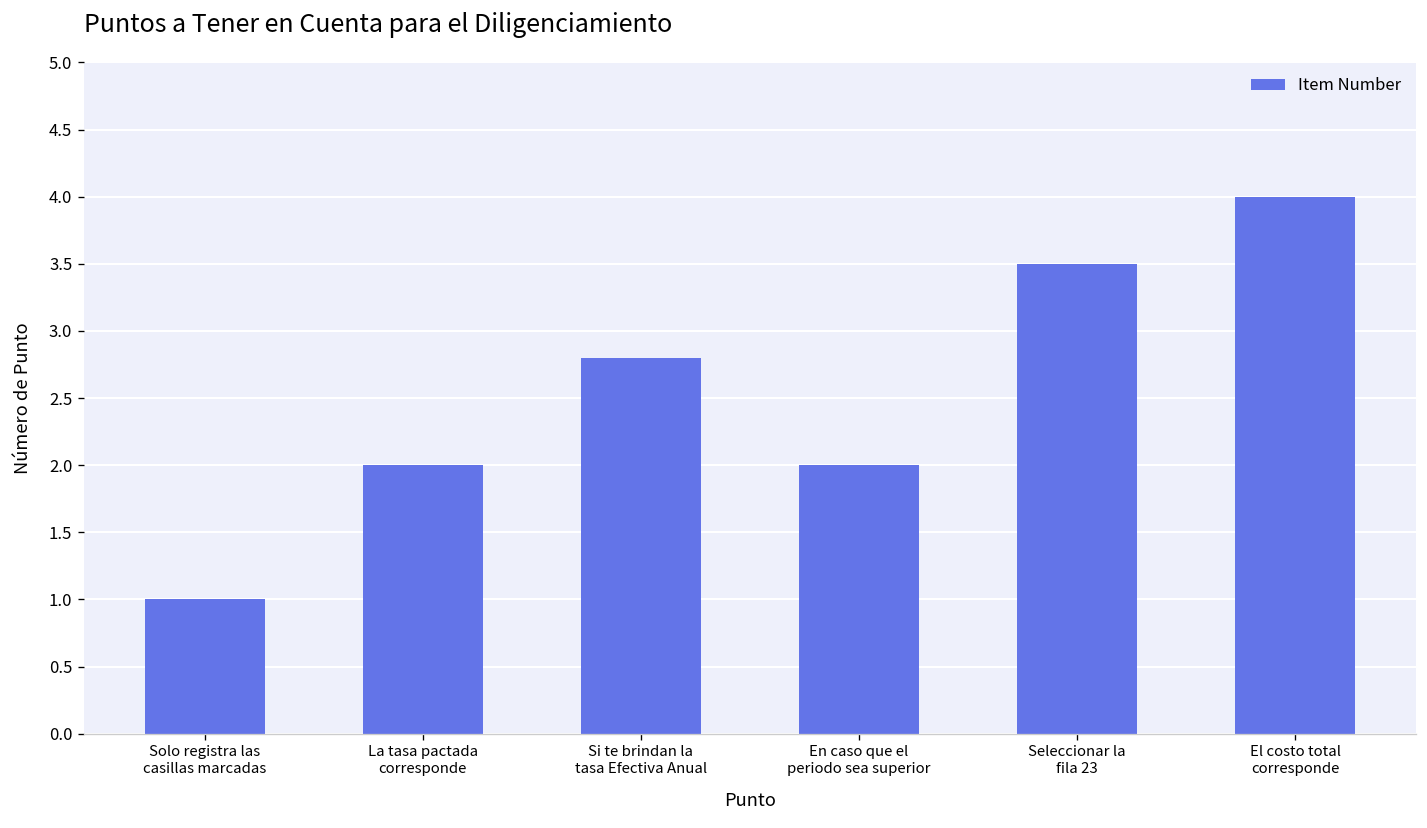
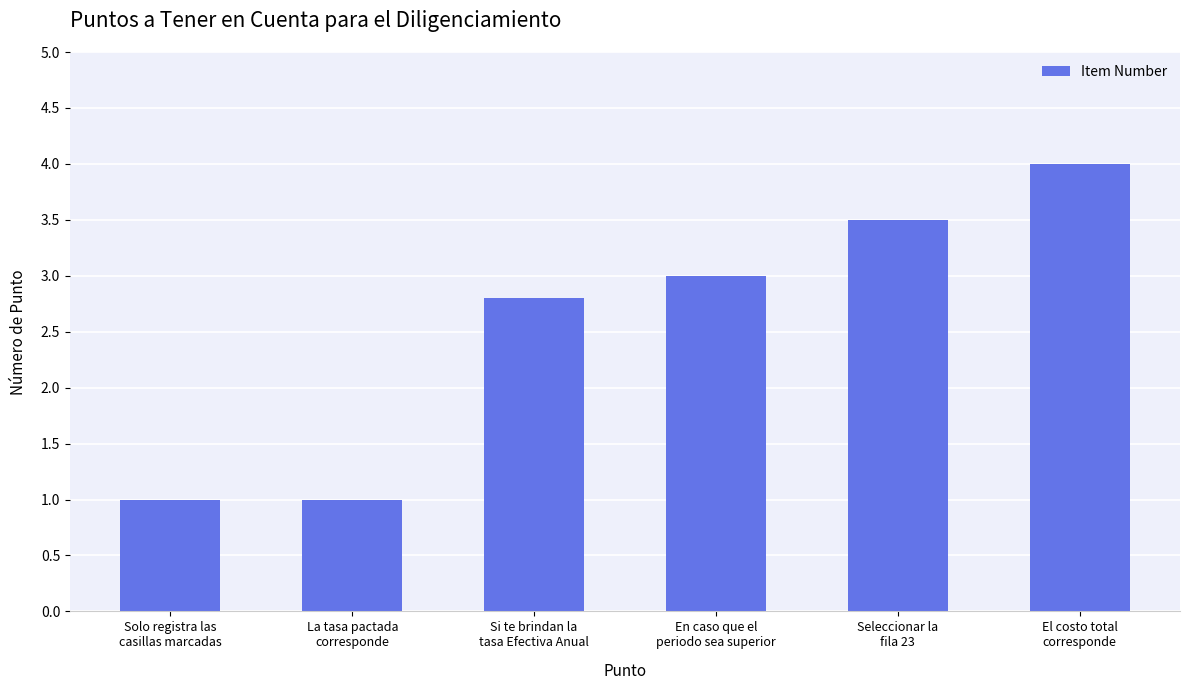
  {
    "Solo registra las casillas marcadas": 1,
-   "La tasa pactada corresponde": 2,
+   "La tasa pactada corresponde": 1,
    "Si te brindan la tasa Efectiva Anual": 2.80,
-   "En caso que el periodo sea superior": 2,
+   "En caso que el periodo sea superior": 3,
    "Seleccionar la fila 23": 3.50,
    "El costo total corresponde": 4
  }
